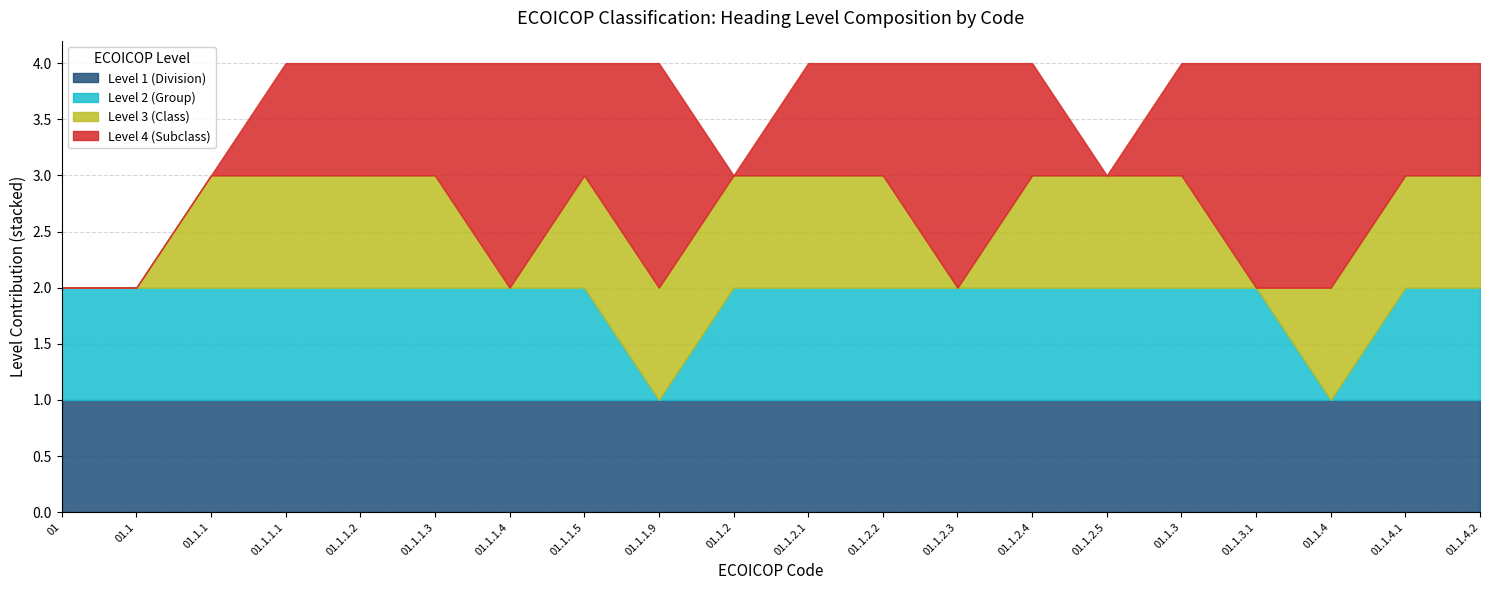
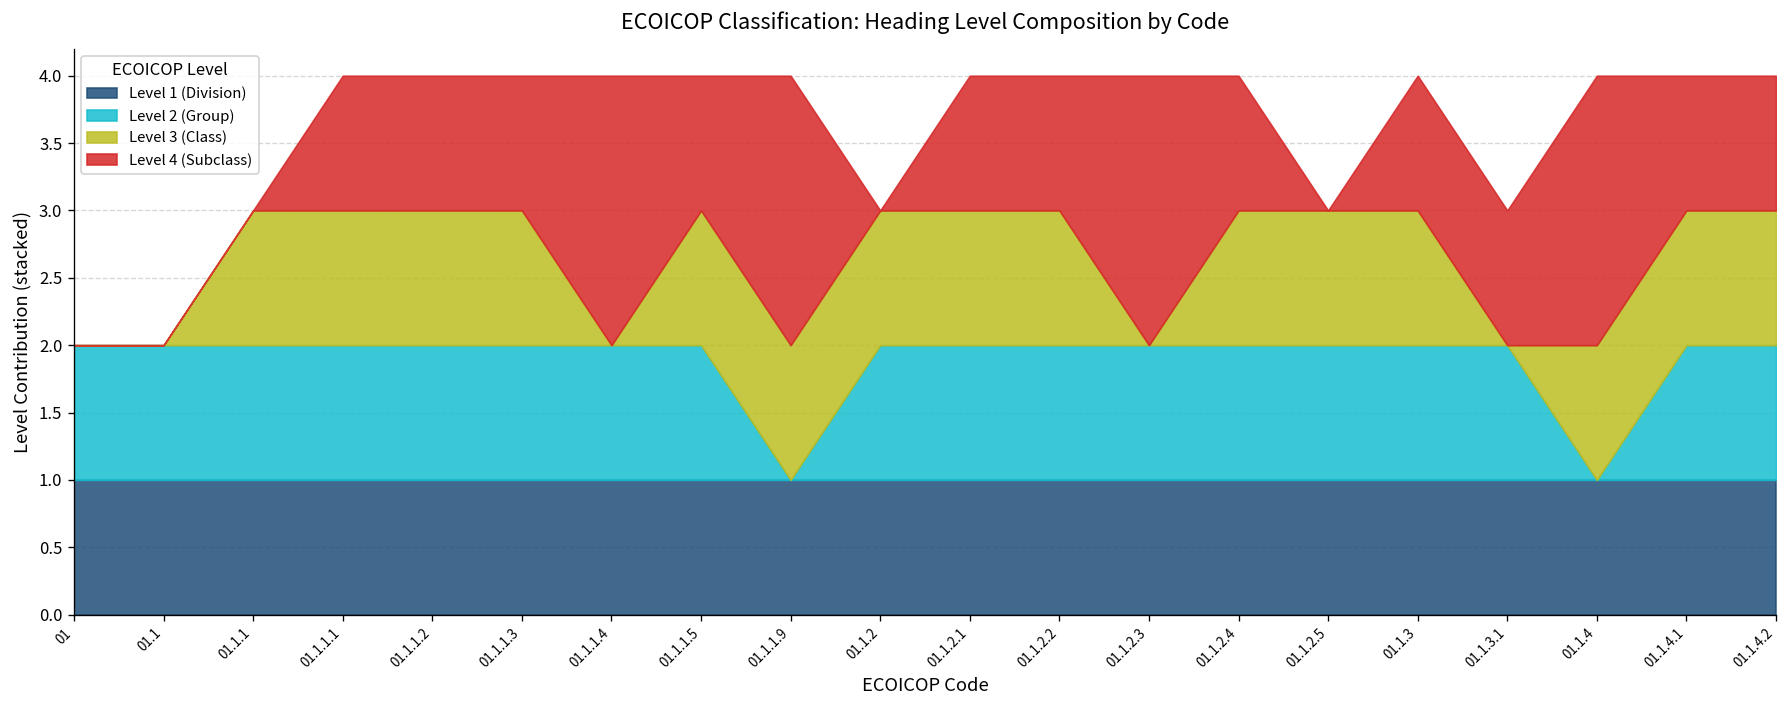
  {
    "Level 1 (Division)": {
      "01": 1,
      "01.1": 1,
      "01.1.1": 1,
      "01.1.1.1": 1,
      "01.1.1.2": 1,
      "01.1.1.3": 1,
      "01.1.1.4": 1,
      "01.1.1.5": 1,
      "01.1.2": 1,
      "01.1.2.1": 1,
      "01.1.2.2": 1,
      "01.1.2.3": 1,
      "01.1.2.4": 1,
      "01.1.2.5": 1,
      "01.1.3": 1,
      "01.1.3.1": 1,
      "01.1.4.1": 1,
      "01.1.4.2": 1
    },
    "Level 3 (Class)": {
      "01.1.1.1": 1,
      "01.1.1.2": 1,
      "01.1.1.3": 1,
      "01.1.1.5": 1,
      "01.1.1.9": 1,
      "01.1.2.1": 1,
      "01.1.2.2": 1,
      "01.1.2.4": 1,
      "01.1.3": 1,
      "01.1.4": 1,
      "01.1.4.1": 1,
      "01.1.4.2": 1
    },
    "Level 4 (Subclass)": {
      "01.1.1.1": 1,
      "01.1.1.2": 1,
      "01.1.1.3": 1,
      "01.1.1.4": 2,
      "01.1.1.5": 1,
      "01.1.1.9": 2,
      "01.1.2.1": 1,
      "01.1.2.2": 1,
      "01.1.2.3": 2,
      "01.1.2.4": 1,
      "01.1.3": 1,
-     "01.1.3.1": 2,
+     "01.1.3.1": 1,
      "01.1.4": 2,
      "01.1.4.1": 1,
      "01.1.4.2": 1
    }
  }
